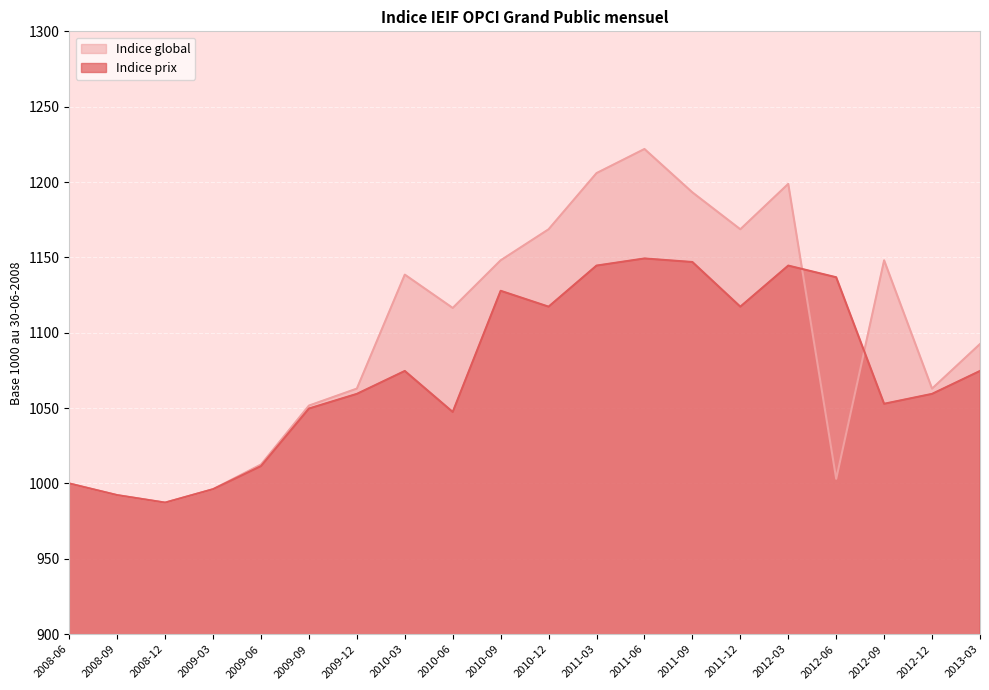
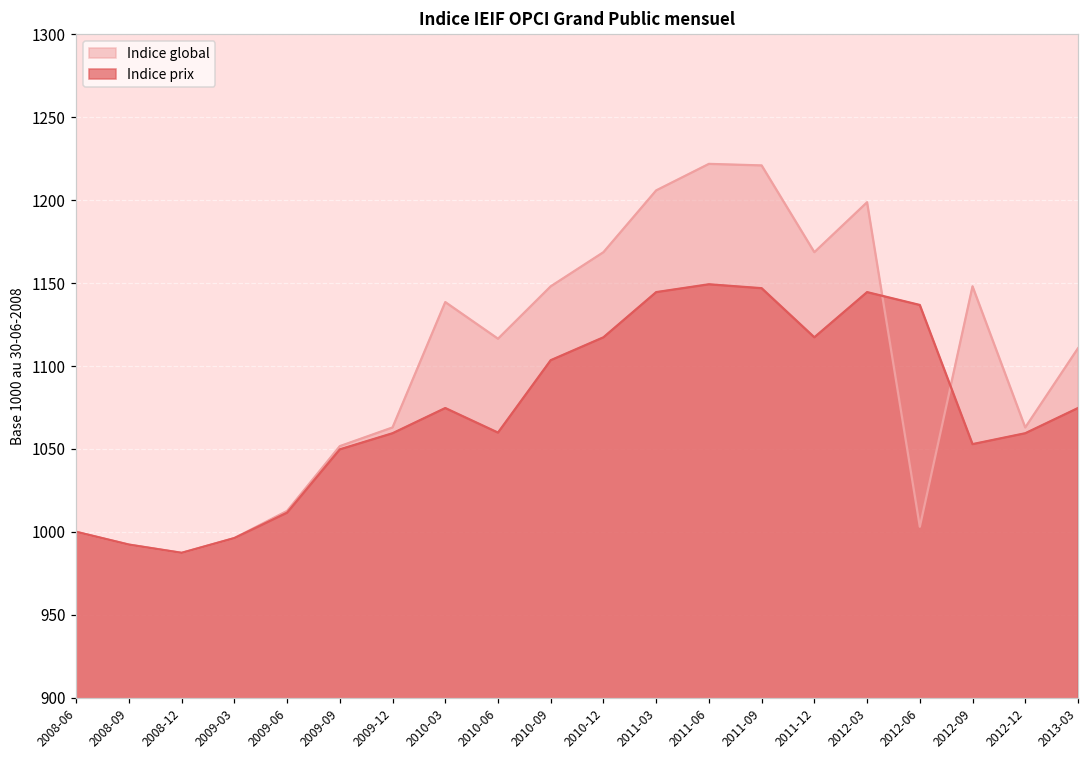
  {
    "Indice global": {
      "2009-09": 1052,
      "2009-12": 1063,
      "2010-03": 1139,
      "2010-06": 1116,
      "2010-09": 1148,
      "2010-12": 1169,
      "2011-03": 1206,
      "2011-06": 1222,
-     "2011-09": 1193,
+     "2011-09": 1221,
      "2011-12": 1169,
      "2012-03": 1199,
      "2012-06": 1003,
      "2012-09": 1148,
      "2012-12": 1063,
-     "2013-03": 1093
+     "2013-03": 1111
    },
    "Indice prix": {
      "2009-09": 1050,
      "2009-12": 1059,
      "2010-03": 1075,
-     "2010-06": 1047,
-     "2010-09": 1128,
+     "2010-06": 1060,
+     "2010-09": 1104,
      "2010-12": 1117,
      "2011-03": 1145,
      "2011-06": 1149,
      "2011-09": 1147,
      "2011-12": 1117,
      "2012-03": 1145,
      "2012-06": 1137,
      "2012-09": 1053,
      "2012-12": 1059,
      "2013-03": 1075
    }
  }
